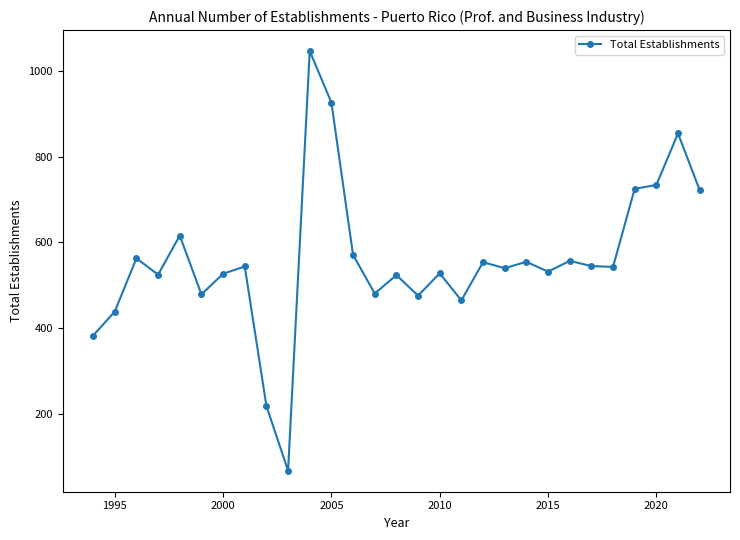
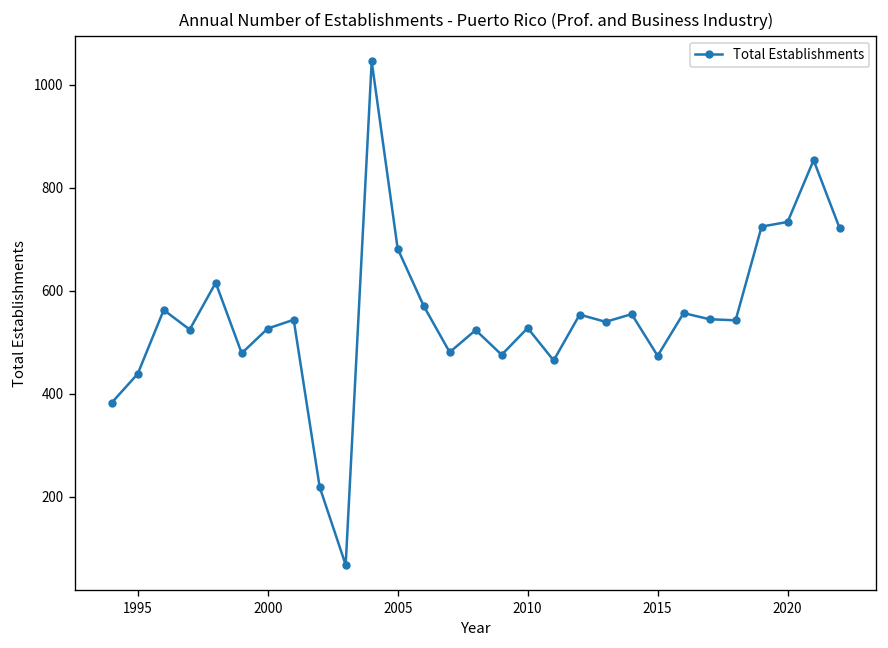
  {
    "1995": 440,
    "2000": 530,
-   "2005": 930,
+   "2005": 680,
    "2010": 530,
-   "2015": 530,
+   "2015": 470,
    "2020": 730
  }
